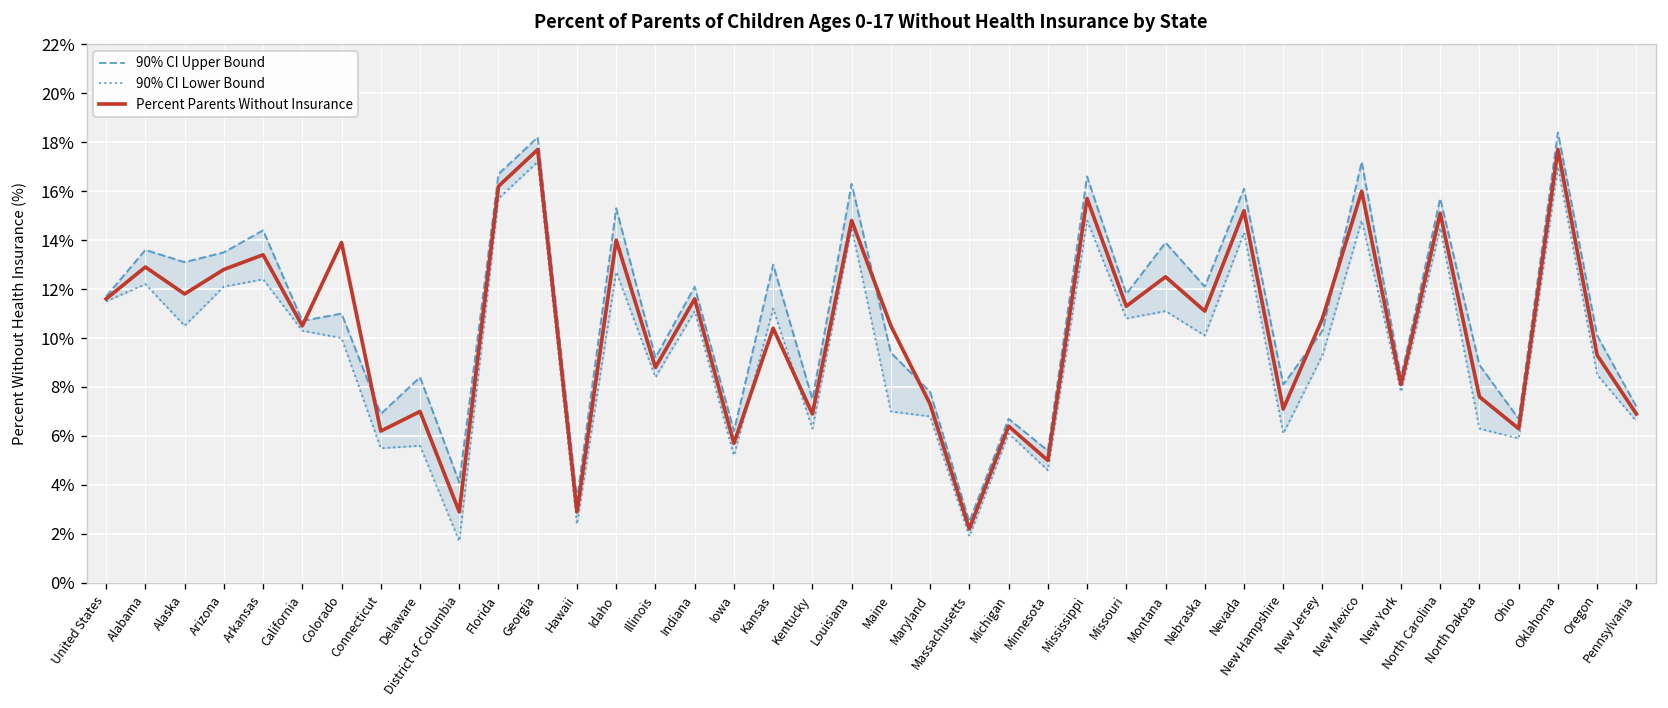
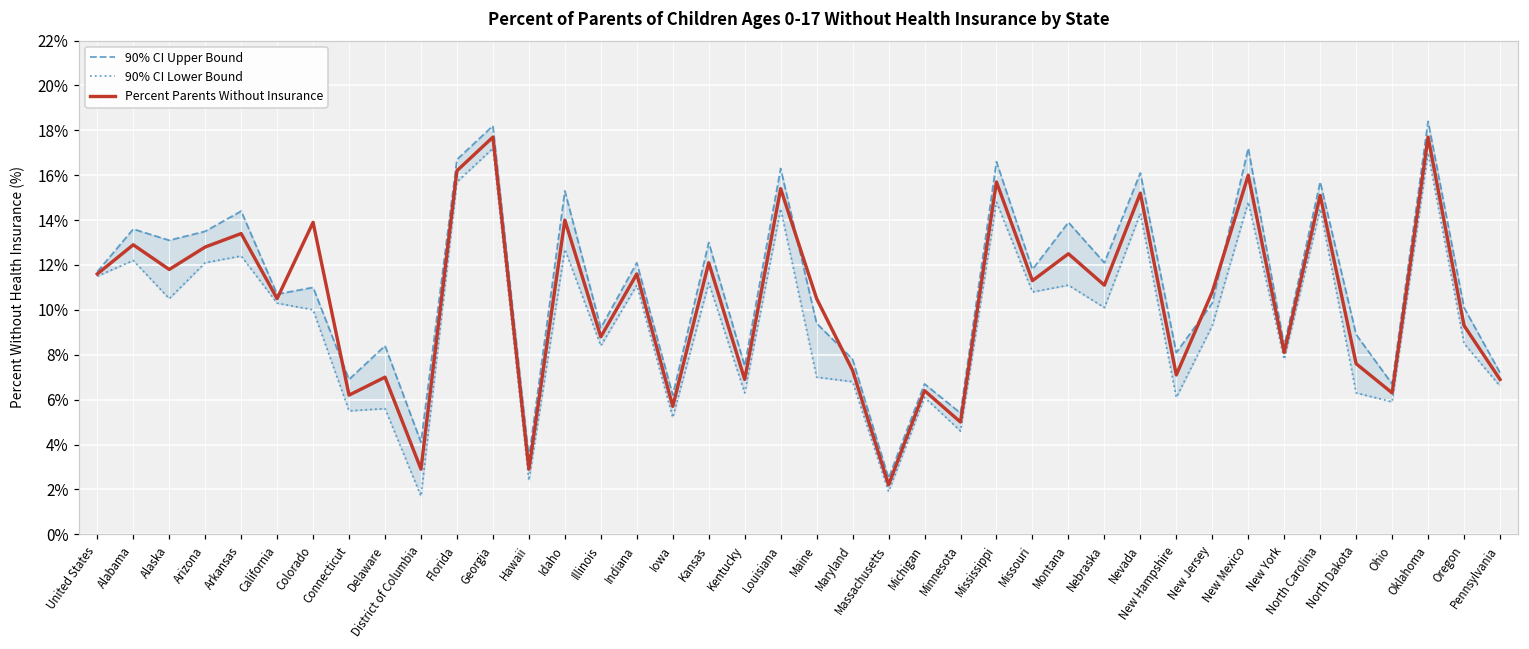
  {
    "Percent Parents Without Insurance": {
      "Alabama": "12.9%",
      "Alaska": "11.8%",
      "Arizona": "12.8%",
      "Arkansas": "13.4%",
      "California": "10.5%",
      "Colorado": "13.9%",
      "Connecticut": "6.2%",
      "Delaware": "7.0%",
      "District of Columbia": "2.9%",
      "Florida": "16.2%",
      "Georgia": "17.7%",
      "Hawaii": "2.9%",
      "Idaho": "14.0%",
      "Illinois": "8.8%",
      "Indiana": "11.6%",
      "Iowa": "5.7%",
-     "Kansas": "10.4%",
+     "Kansas": "12.1%",
      "Kentucky": "6.9%",
-     "Louisiana": "14.8%",
+     "Louisiana": "15.4%",
      "Maine": "10.5%",
      "Maryland": "7.3%",
      "Massachusetts": "2.2%",
      "Michigan": "6.4%",
      "Minnesota": "5.0%",
      "Mississippi": "15.7%",
      "Missouri": "11.3%",
      "Montana": "12.5%",
      "Nebraska": "11.1%",
      "Nevada": "15.2%",
      "New Hampshire": "7.1%",
      "New Jersey": "10.8%",
      "New Mexico": "16.0%",
      "New York": "8.1%",
      "North Carolina": "15.1%",
      "North Dakota": "7.6%",
      "Ohio": "6.3%",
      "Oklahoma": "17.7%",
      "Oregon": "9.3%",
      "Pennsylvania": "6.9%"
    }
  }
